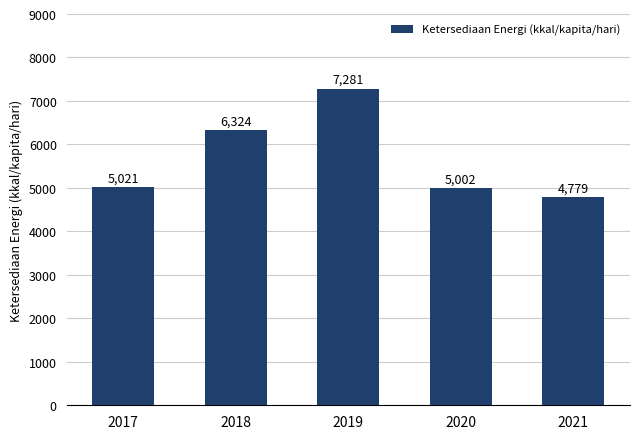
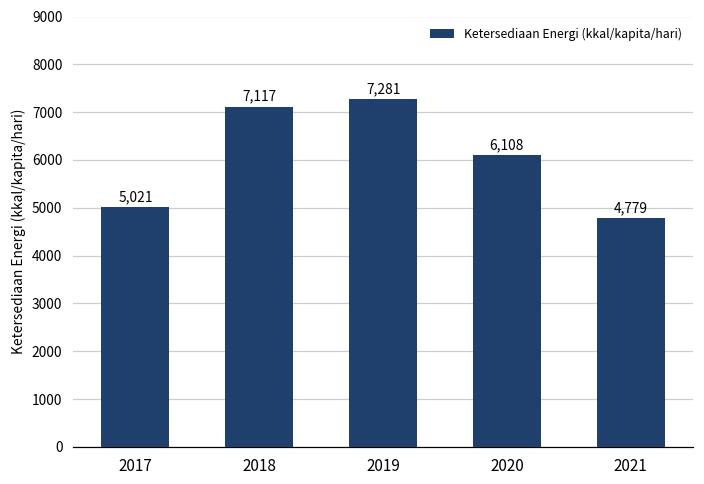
  {
    "2017": "5,021",
-   "2018": "6,324",
+   "2018": "7,117",
    "2019": "7,281",
-   "2020": "5,002",
+   "2020": "6,108",
    "2021": "4,779"
  }
